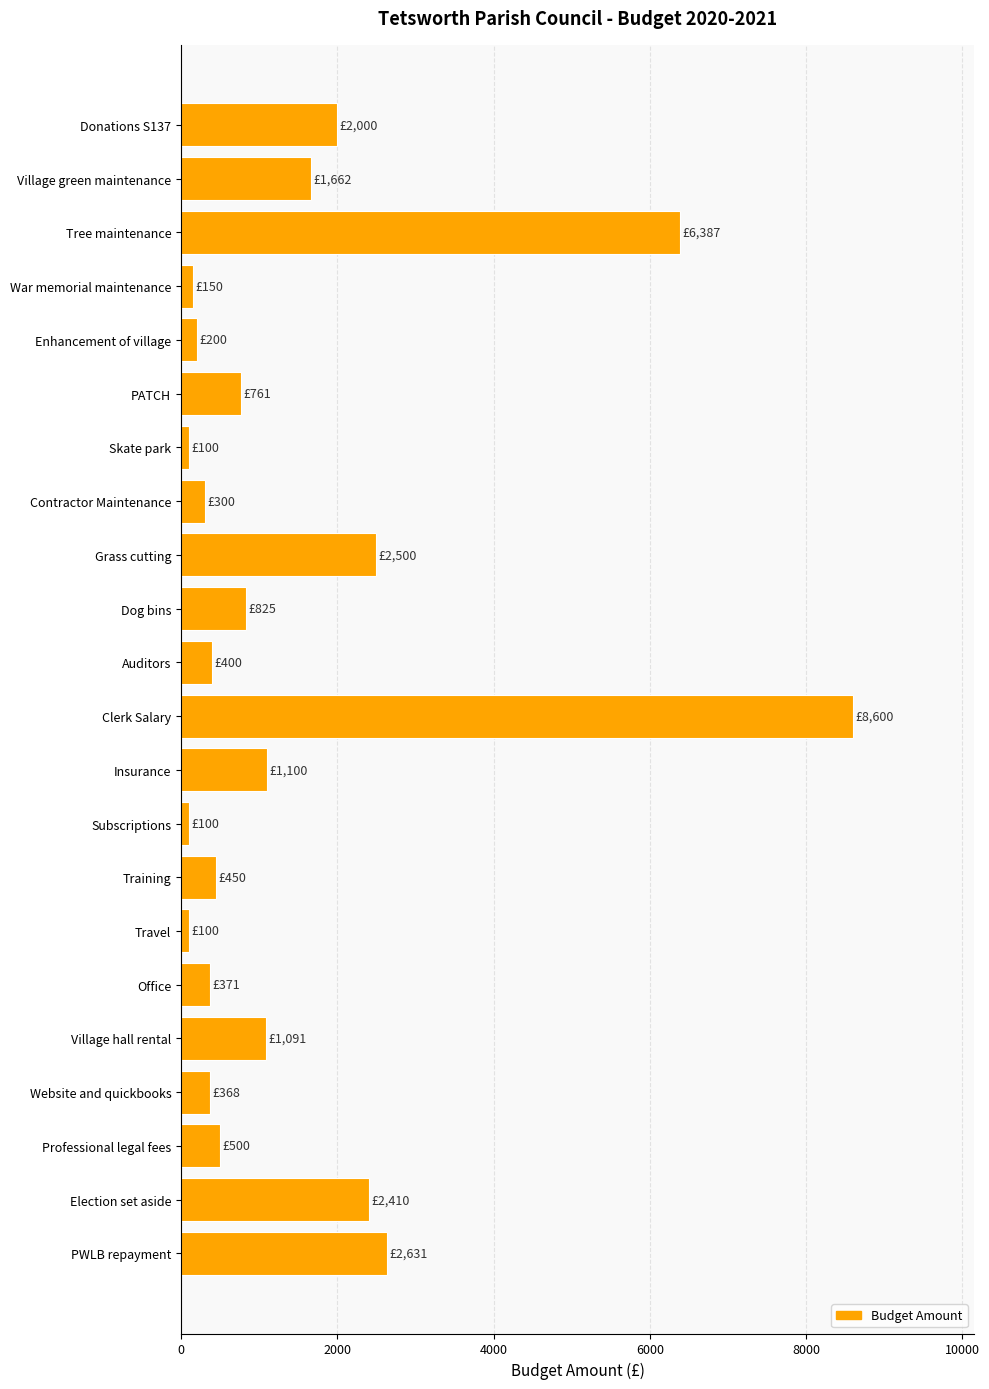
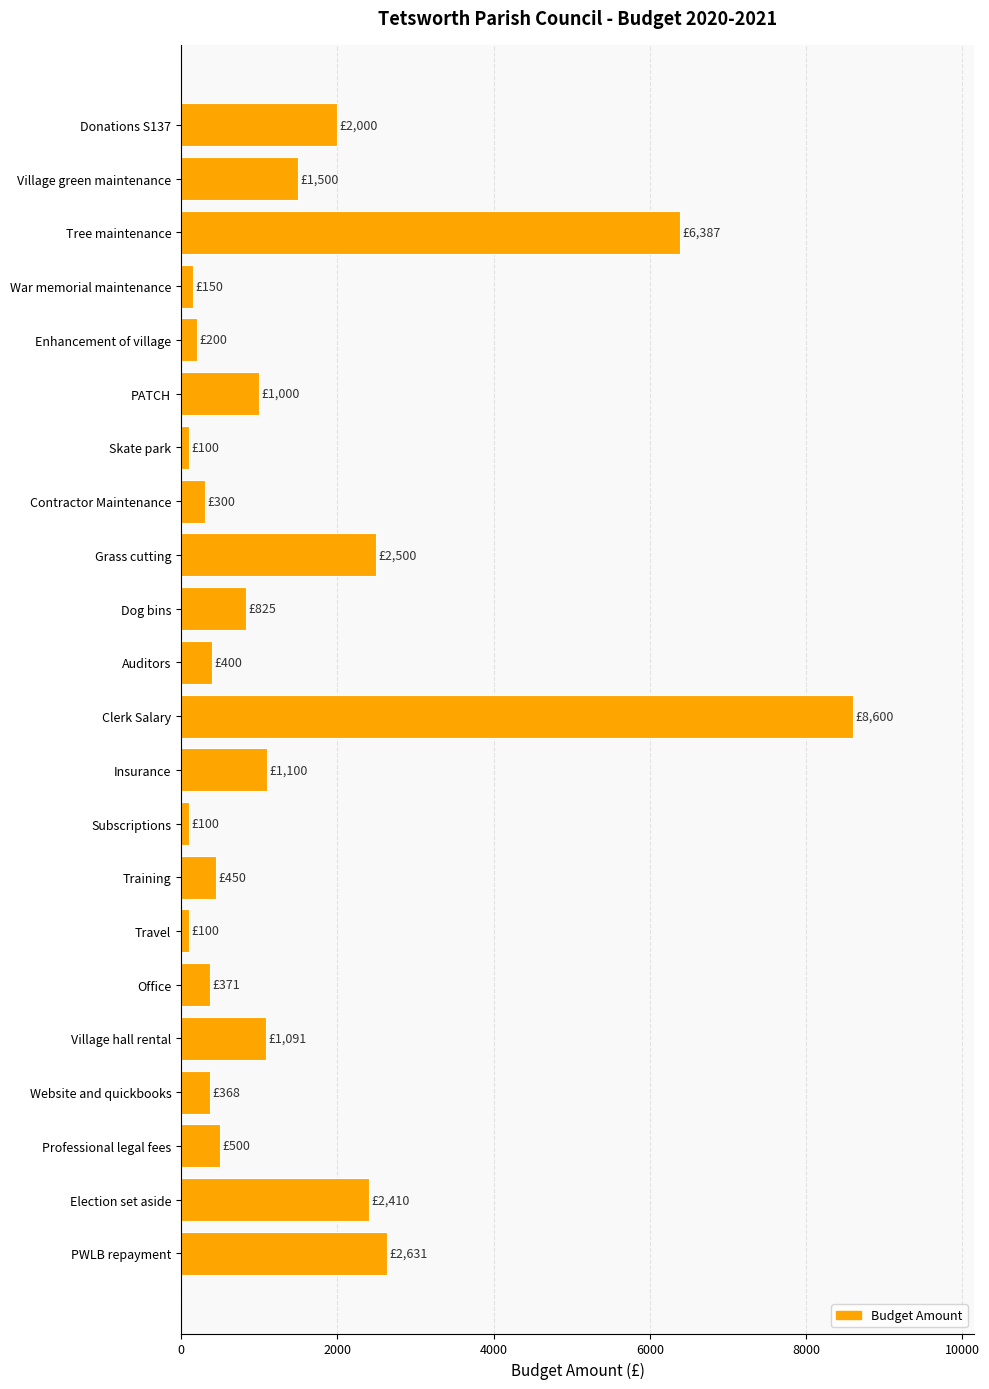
  {
    "Donations S137": "£2,000",
-   "Village green maintenance": "£1,662",
+   "Village green maintenance": "£1,500",
    "Tree maintenance": "£6,387",
    "War memorial maintenance": "£150",
    "Enhancement of village": "£200",
-   "PATCH": "£761",
+   "PATCH": "£1,000",
    "Skate park": "£100",
    "Contractor Maintenance": "£300",
    "Grass cutting": "£2,500",
    "Dog bins": "£825",
    "Auditors": "£400",
    "Clerk Salary": "£8,600",
    "Insurance": "£1,100",
    "Subscriptions": "£100",
    "Training": "£450",
    "Travel": "£100",
    "Office": "£371",
    "Village hall rental": "£1,091",
    "Website and quickbooks": "£368",
    "Professional legal fees": "£500",
    "Election set aside": "£2,410",
    "PWLB repayment": "£2,631"
  }
